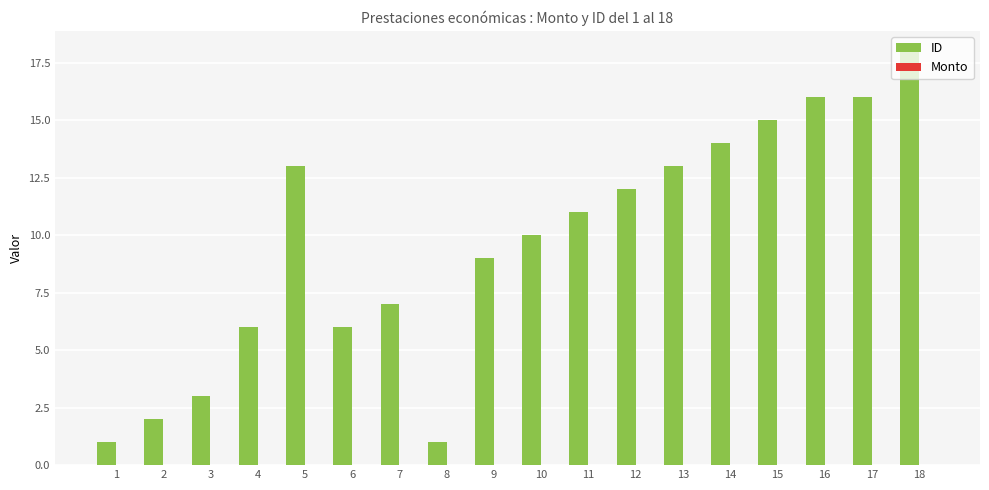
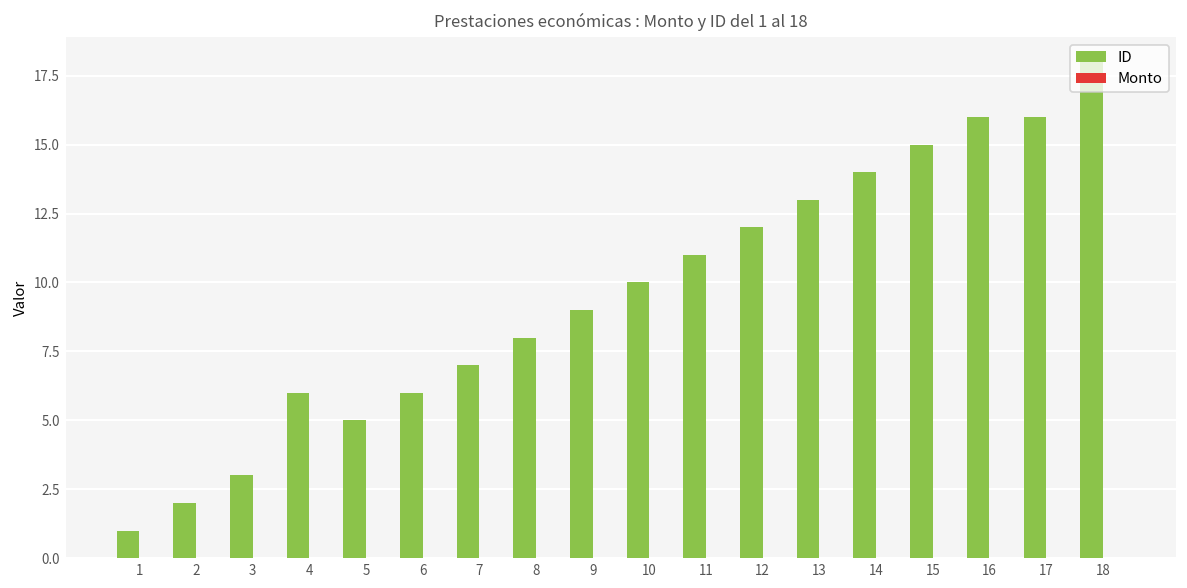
  {
    "ID": {
      "1": 1,
      "2": 2,
      "3": 3,
      "4": 6,
-     "5": 13,
+     "5": 5,
      "6": 6,
      "7": 7,
-     "8": 1,
+     "8": 8,
      "9": 9,
      "10": 10,
      "11": 11,
      "12": 12,
      "13": 13,
      "14": 14,
      "15": 15,
      "16": 16,
      "17": 16
    },
    "Monto": {
      "1": 0,
      "2": 0,
      "3": 0,
      "4": 0,
      "5": 0,
      "6": 0,
      "7": 0,
      "8": 0,
      "9": 0,
      "10": 0,
      "11": 0,
      "12": 0,
      "13": 0,
      "14": 0,
      "15": 0,
      "16": 0,
      "17": 0,
      "18": 0
    }
  }
